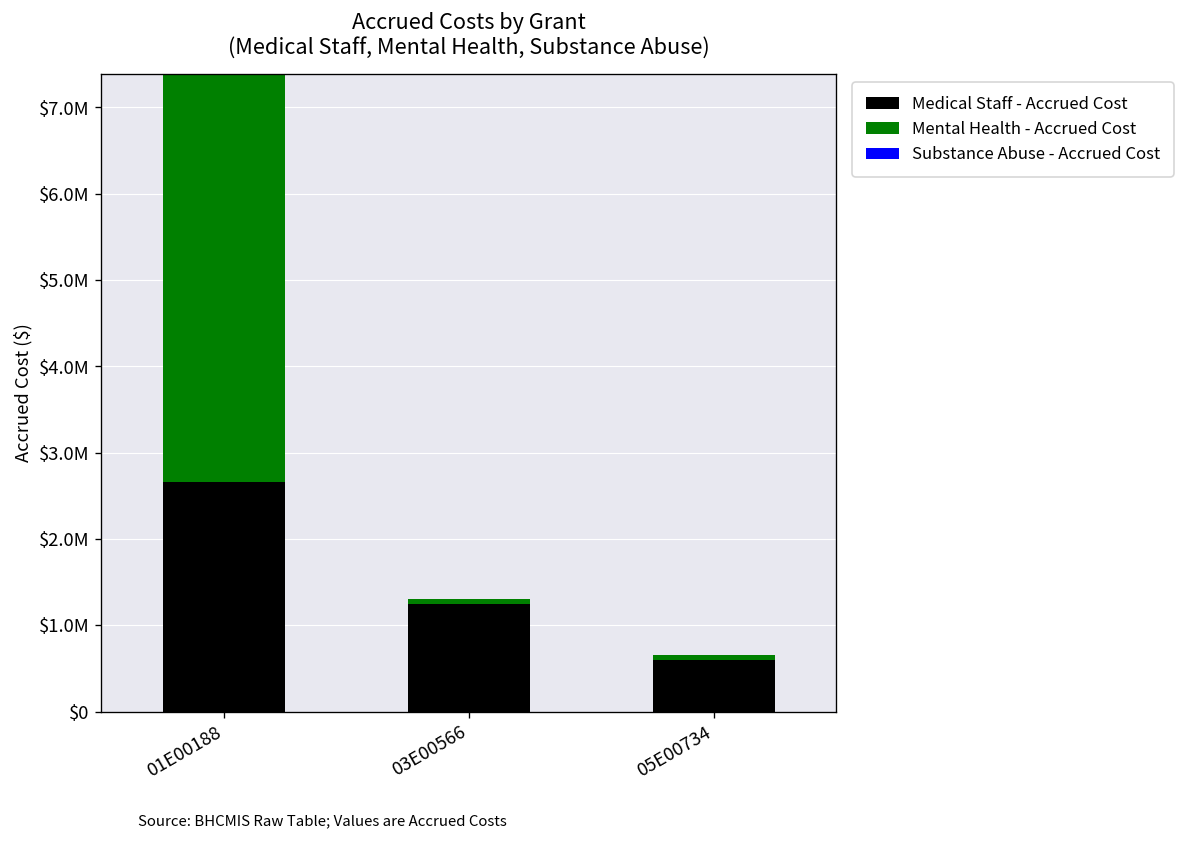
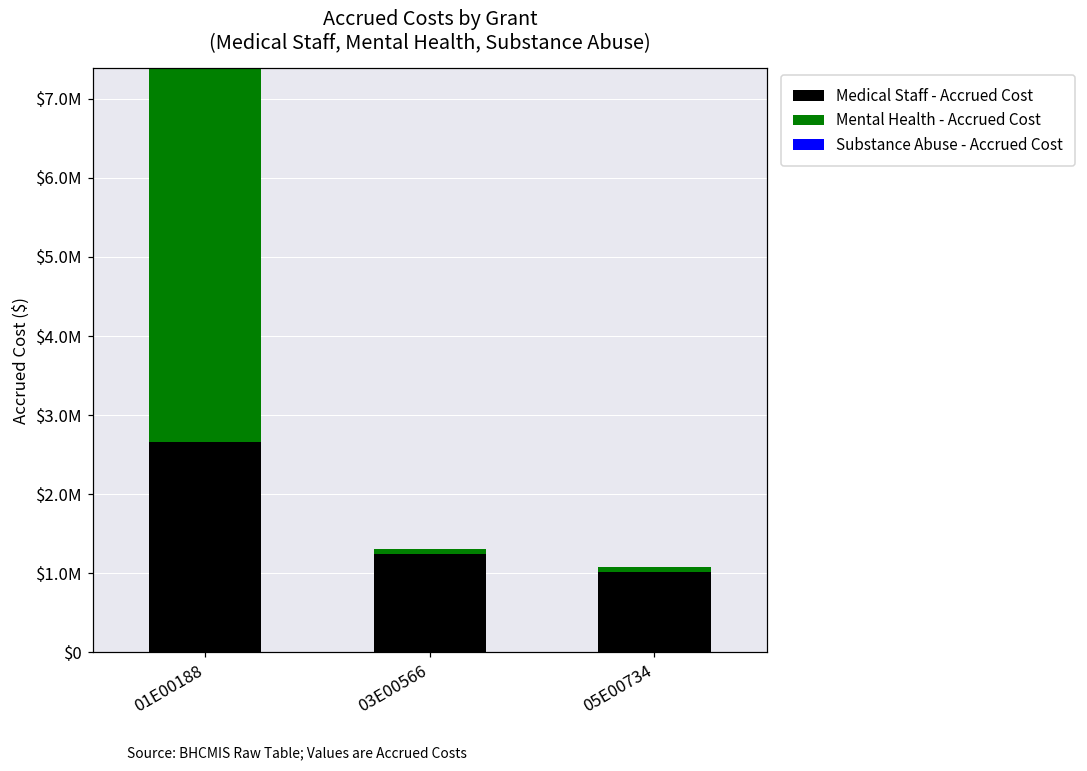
  {
    "Medical Staff - Accrued Cost": {
      "01E00188": "$2700000",
      "03E00566": "$1200000",
-     "05E00734": "$600000"
+     "05E00734": "$1000000"
    }
  }
